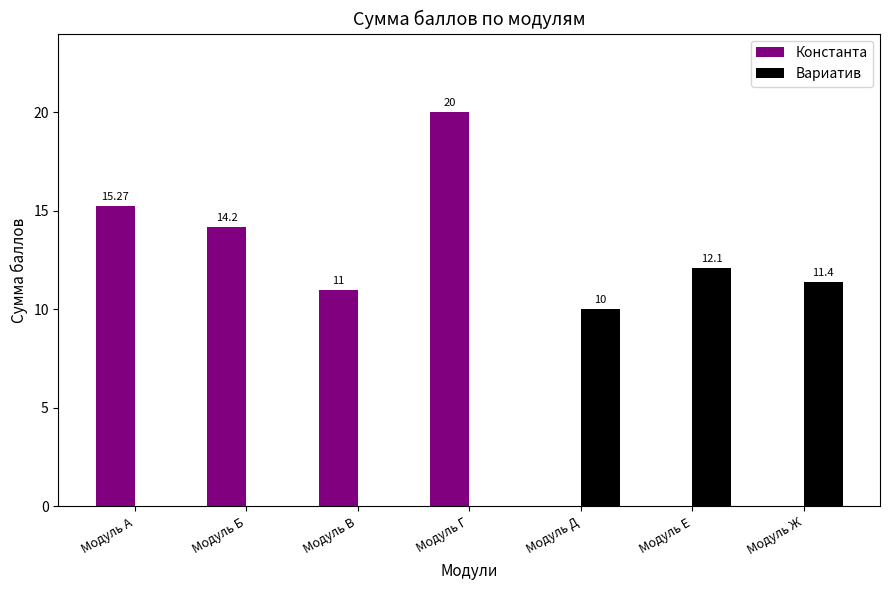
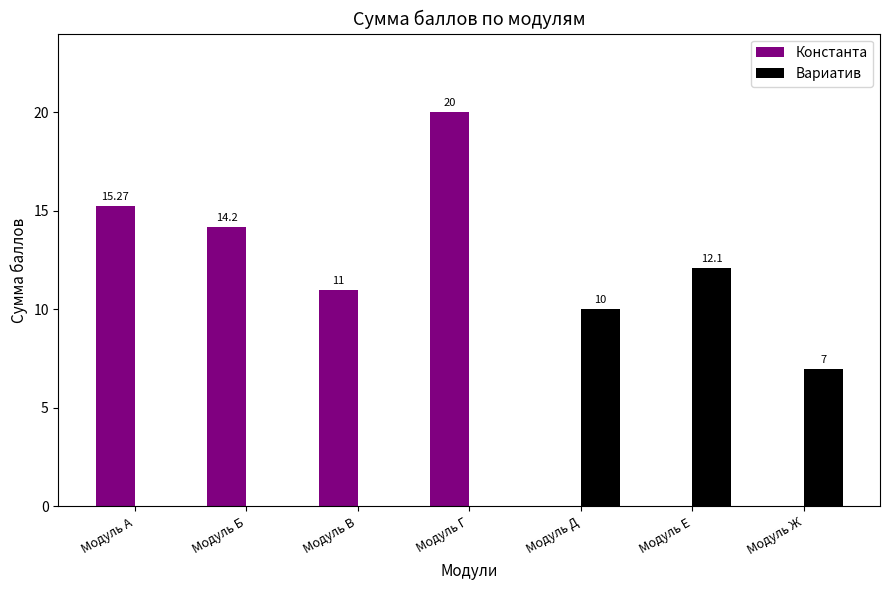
  {
    "Константа": {
      "Модуль А": 15.27,
      "Модуль Б": 14.2,
      "Модуль В": 11,
      "Модуль Г": 20
    },
    "Вариатив": {
      "Модуль Д": 10,
      "Модуль Е": 12.1,
-     "Модуль Ж": 11.4
+     "Модуль Ж": 7
    }
  }
